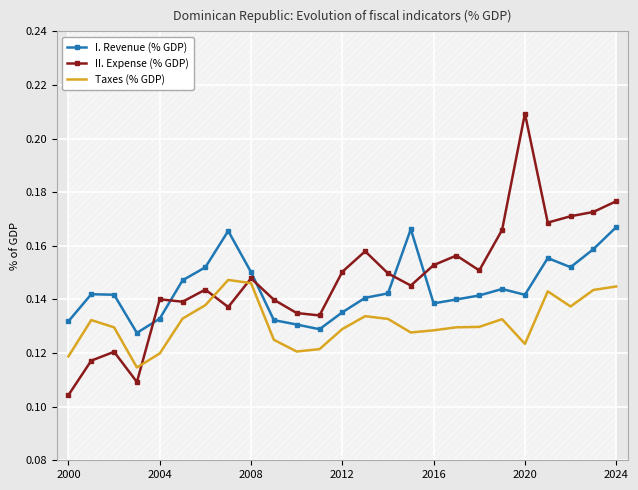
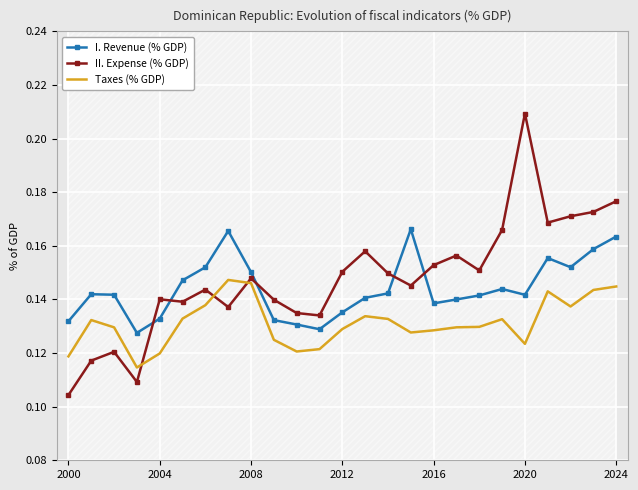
  {
    "I. Revenue (% GDP)": {
      "2000": 0.132,
      "2004": 0.133,
      "2008": 0.150,
      "2012": 0.135,
      "2016": 0.139,
      "2020": 0.142,
-     "2024": 0.167
+     "2024": 0.163
    },
    "II. Expense (% GDP)": {
      "2000": 0.104,
      "2004": 0.140,
      "2008": 0.148,
      "2012": 0.150,
      "2016": 0.153,
      "2020": 0.209,
      "2024": 0.177
    },
    "Taxes (% GDP)": {
      "2000": 0.119,
      "2004": 0.120,
      "2008": 0.146,
      "2012": 0.129,
      "2016": 0.128,
      "2020": 0.123,
      "2024": 0.145
    }
  }
